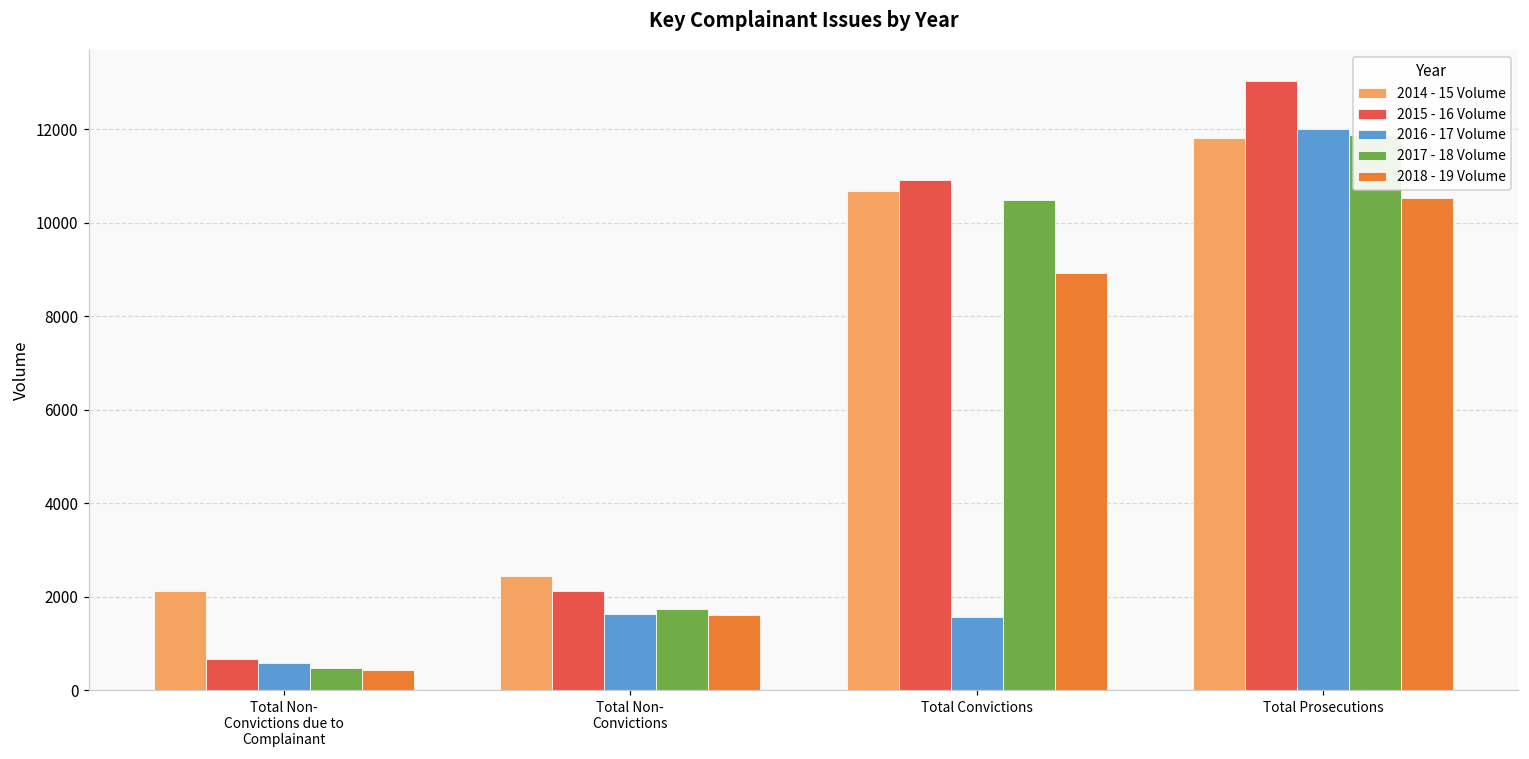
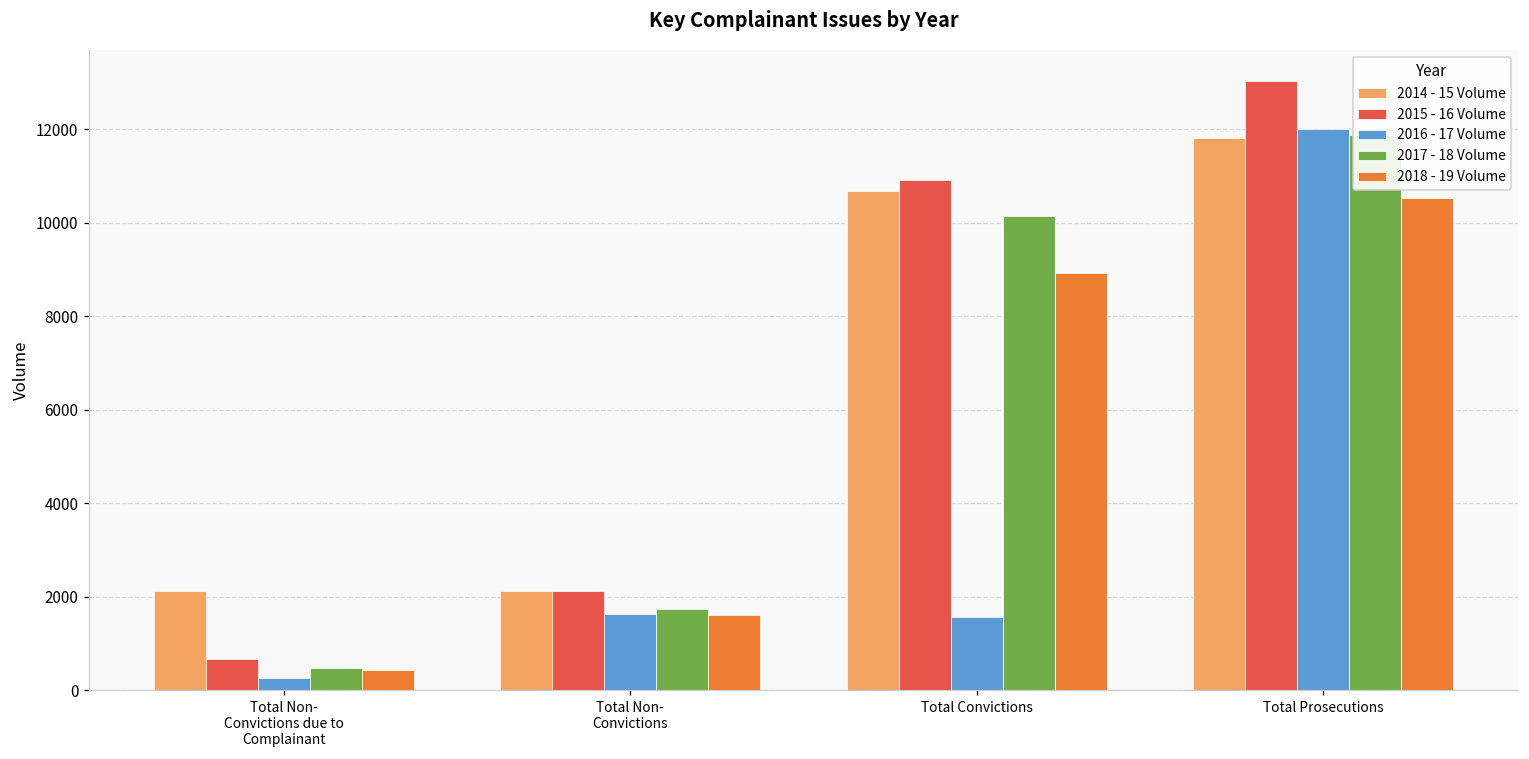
  {
    "2014 - 15 Volume": {
      "Total Non- Convictions due to Complainant": 2100,
-     "Total Non- Convictions": 2400,
+     "Total Non- Convictions": 2100,
      "Total Convictions": 10700,
      "Total Prosecutions": 11800
    },
    "2016 - 17 Volume": {
-     "Total Non- Convictions due to Complainant": 600,
+     "Total Non- Convictions due to Complainant": 300,
      "Total Non- Convictions": 1600,
      "Total Convictions": 1600,
      "Total Prosecutions": 12000
    },
    "2017 - 18 Volume": {
      "Total Non- Convictions due to Complainant": 500,
      "Total Non- Convictions": 1700,
-     "Total Convictions": 10500
+     "Total Convictions": 10100
    }
  }
